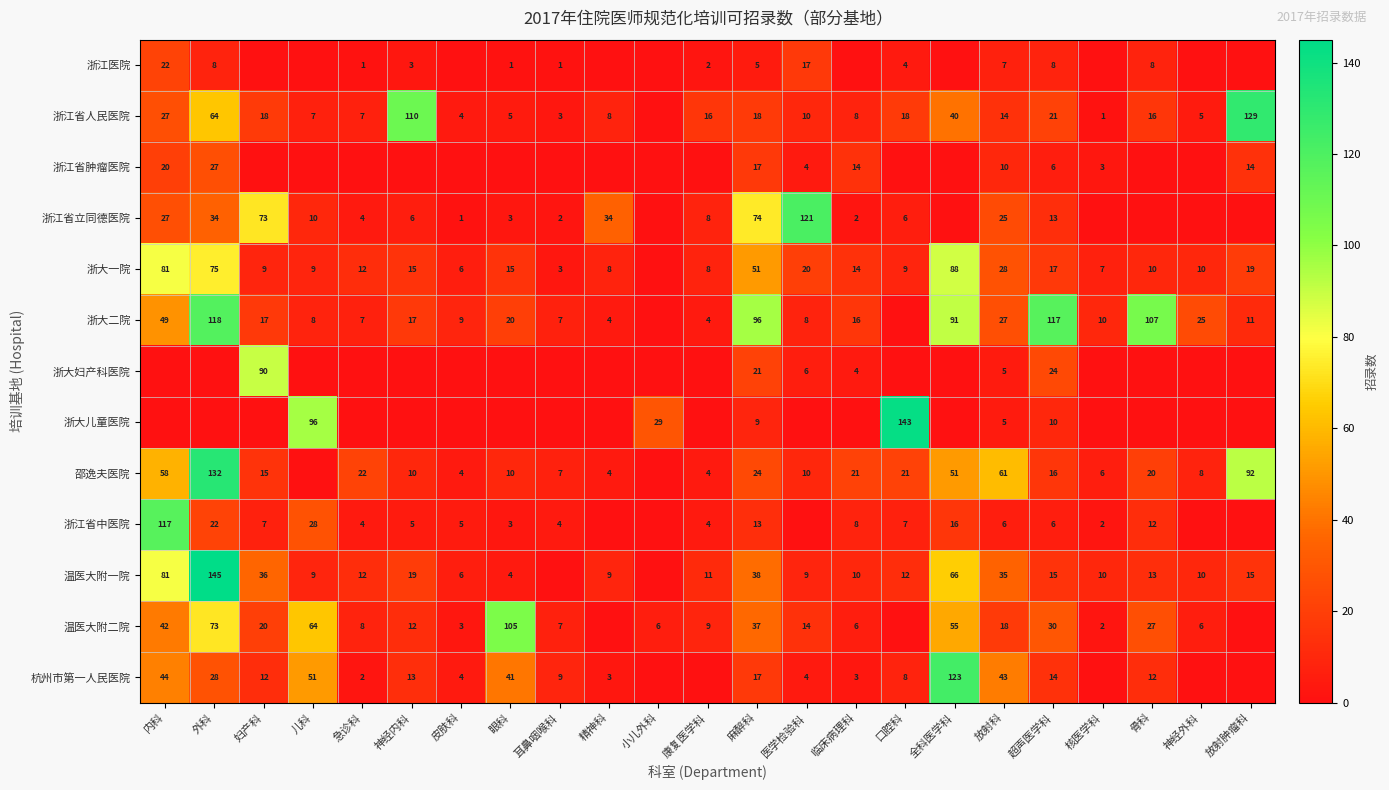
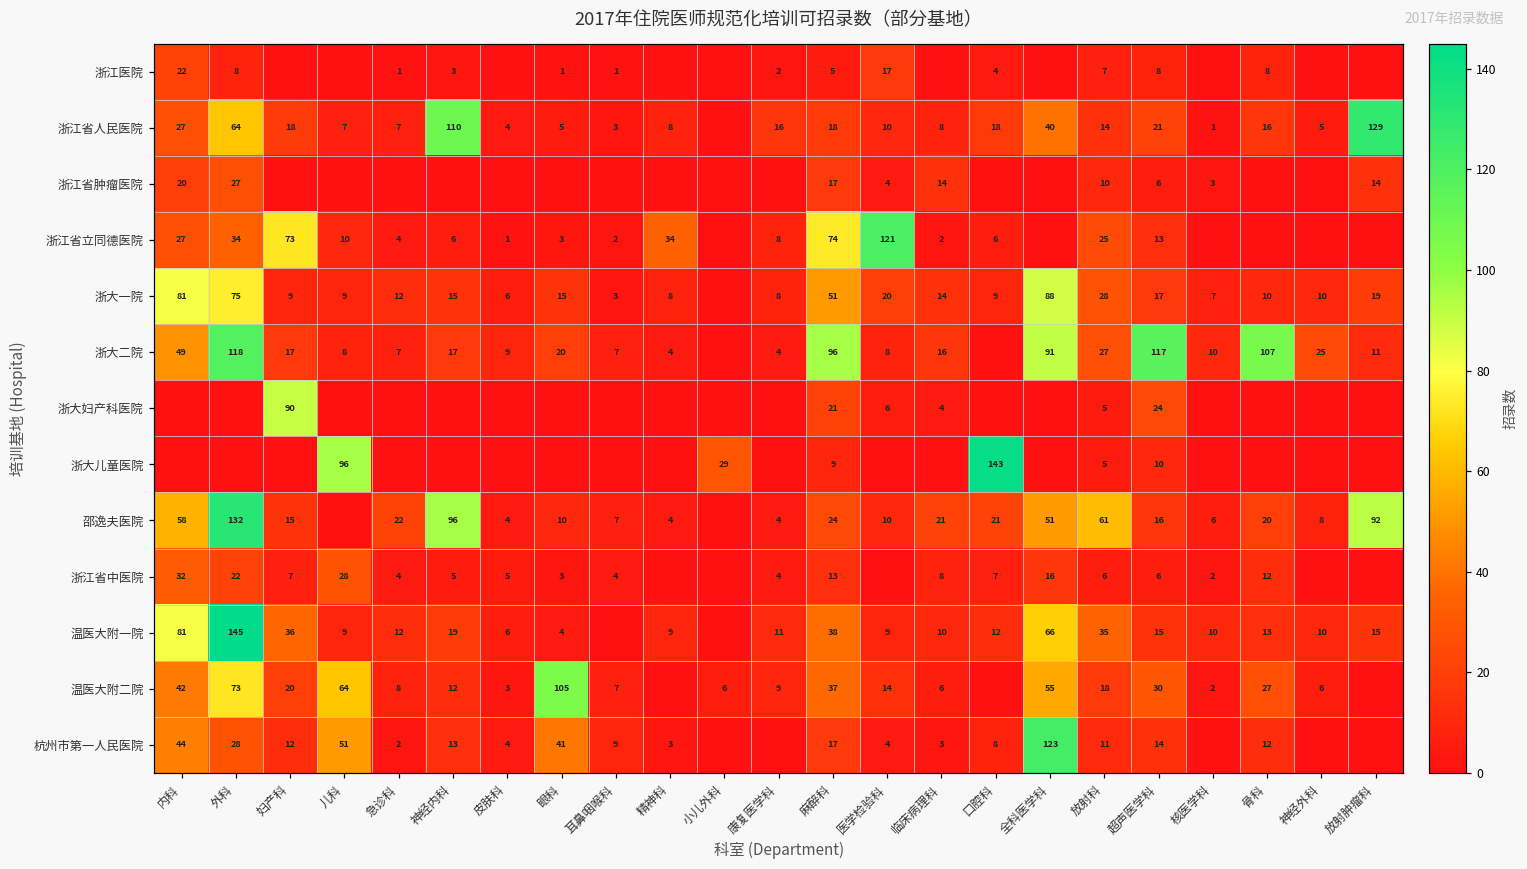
  {
    "邵逸夫医院": {
      "内科": 58,
      "外科": 132,
      "妇产科": 15,
      "急诊科": 22,
-     "神经内科": 10,
+     "神经内科": 96,
      "皮肤科": 4,
      "眼科": 10,
      "耳鼻咽喉科": 7,
      "精神科": 4,
      "康复医学科": 4,
      "麻醉科": 24,
      "医学检验科": 10,
      "临床病理科": 21,
      "口腔科": 21,
      "全科医学科": 51,
      "放射科": 61,
      "超声医学科": 16,
      "核医学科": 6,
      "骨科": 20,
      "神经外科": 8,
      "放射肿瘤科": 92
    },
    "浙江省中医院": {
-     "内科": 117,
+     "内科": 32,
      "外科": 22,
      "妇产科": 7,
      "儿科": 28,
      "急诊科": 4,
      "神经内科": 5,
      "皮肤科": 5,
      "眼科": 3,
      "耳鼻咽喉科": 4,
      "康复医学科": 4,
      "麻醉科": 13,
      "临床病理科": 8,
      "口腔科": 7,
      "全科医学科": 16,
      "放射科": 6,
      "超声医学科": 6,
      "核医学科": 2,
      "骨科": 12
    },
    "杭州市第一人民医院": {
      "内科": 44,
      "外科": 28,
      "妇产科": 12,
      "儿科": 51,
      "急诊科": 2,
      "神经内科": 13,
      "皮肤科": 4,
      "眼科": 41,
      "耳鼻咽喉科": 9,
      "精神科": 3,
      "麻醉科": 17,
      "医学检验科": 4,
      "临床病理科": 3,
      "口腔科": 8,
      "全科医学科": 123,
-     "放射科": 43,
+     "放射科": 11,
      "超声医学科": 14,
      "骨科": 12
    }
  }
